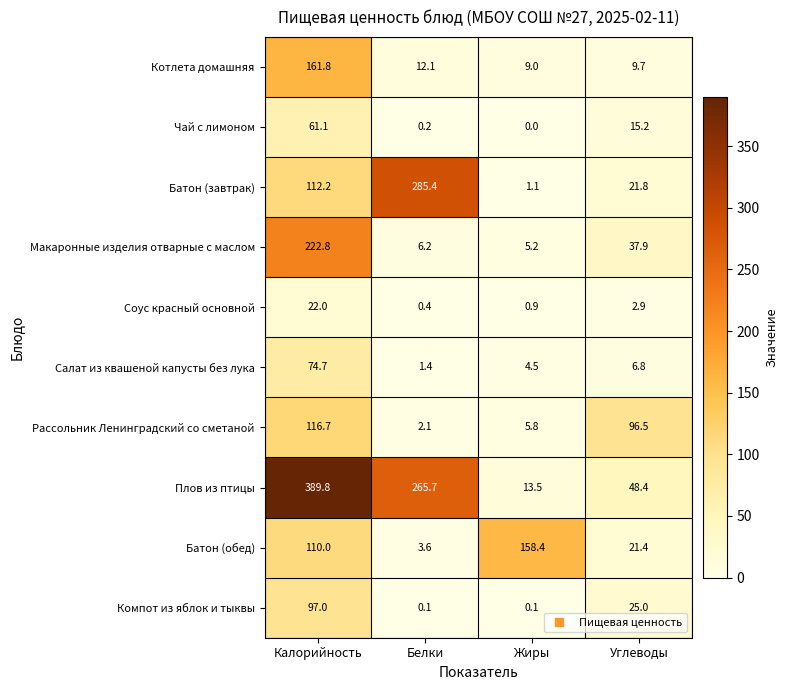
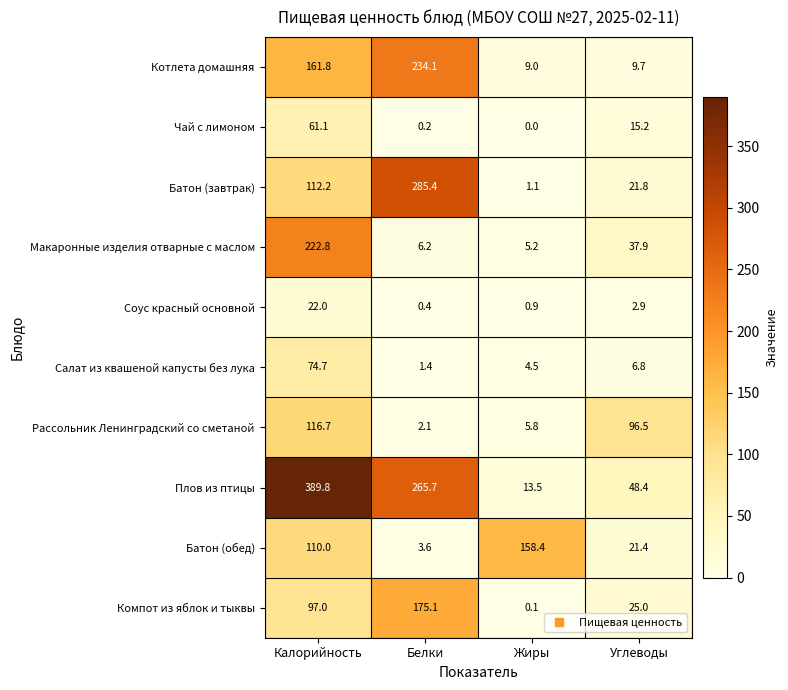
  {
    "Котлета домашняя": {
      "Калорийность": 161.8,
-     "Белки": 12.1,
+     "Белки": 234.1,
      "Жиры": 9.0,
      "Углеводы": 9.7
    },
    "Чай с лимоном": {
      "Калорийность": 61.1,
      "Белки": 0.2,
      "Жиры": 0.0,
      "Углеводы": 15.2
    },
    "Батон (завтрак)": {
      "Калорийность": 112.2,
      "Белки": 285.4,
      "Жиры": 1.1,
      "Углеводы": 21.8
    },
    "Макаронные изделия отварные с маслом": {
      "Калорийность": 222.8,
      "Белки": 6.2,
      "Жиры": 5.2,
      "Углеводы": 37.9
    },
    "Соус красный основной": {
      "Калорийность": 22.0,
      "Белки": 0.4,
      "Жиры": 0.9,
      "Углеводы": 2.9
    },
    "Салат из квашеной капусты без лука": {
      "Калорийность": 74.7,
      "Белки": 1.4,
      "Жиры": 4.5,
      "Углеводы": 6.8
    },
    "Рассольник Ленинградский со сметаной": {
      "Калорийность": 116.7,
      "Белки": 2.1,
      "Жиры": 5.8,
      "Углеводы": 96.5
    },
    "Плов из птицы": {
      "Калорийность": 389.8,
      "Белки": 265.7,
      "Жиры": 13.5,
      "Углеводы": 48.4
    },
    "Батон (обед)": {
      "Калорийность": 110.0,
      "Белки": 3.6,
      "Жиры": 158.4,
      "Углеводы": 21.4
    },
    "Компот из яблок и тыквы": {
      "Калорийность": 97.0,
-     "Белки": 0.1,
+     "Белки": 175.1,
      "Жиры": 0.1,
      "Углеводы": 25.0
    }
  }
